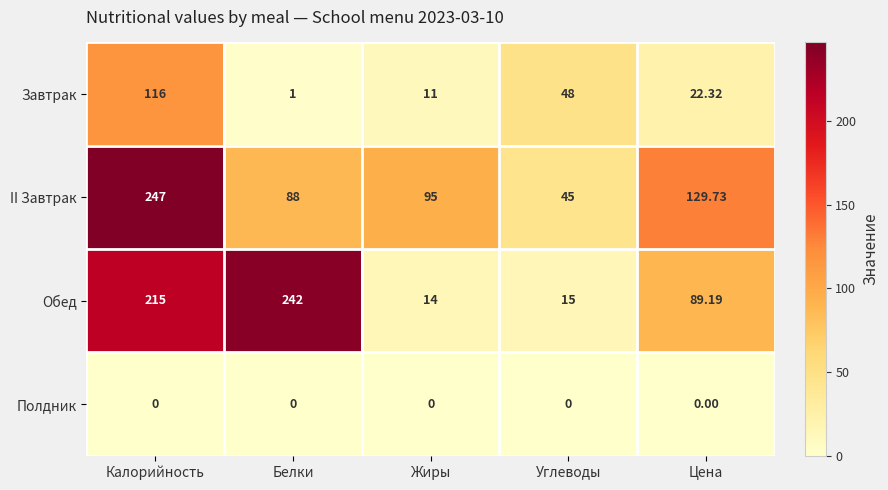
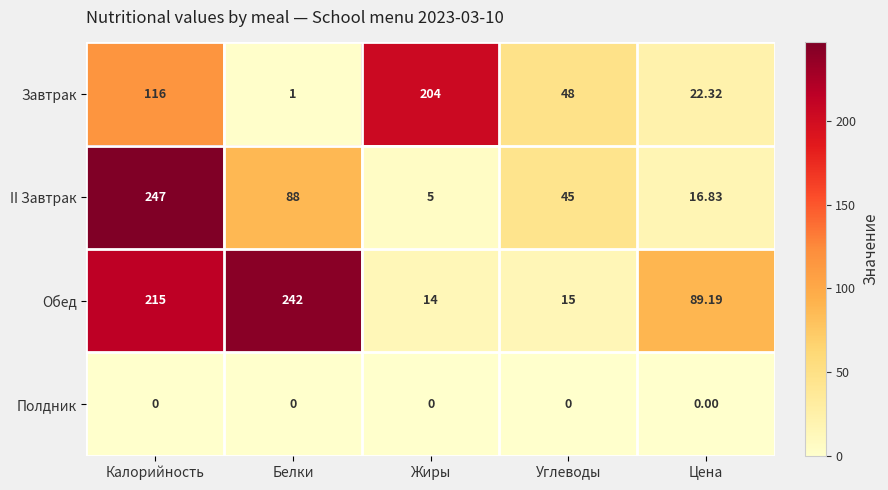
  {
    "Завтрак": {
      "Калорийность": 116,
      "Белки": 1,
-     "Жиры": 11,
+     "Жиры": 204,
      "Углеводы": 48,
      "Цена": 22.32
    },
    "II Завтрак": {
      "Калорийность": 247,
      "Белки": 88,
-     "Жиры": 95,
+     "Жиры": 5,
      "Углеводы": 45,
-     "Цена": 129.73
+     "Цена": 16.83
    },
    "Обед": {
      "Калорийность": 215,
      "Белки": 242,
      "Жиры": 14,
      "Углеводы": 15,
      "Цена": 89.19
    },
    "Полдник": {
      "Калорийность": 0,
      "Белки": 0,
      "Жиры": 0,
      "Углеводы": 0,
      "Цена": 0.00
    }
  }
